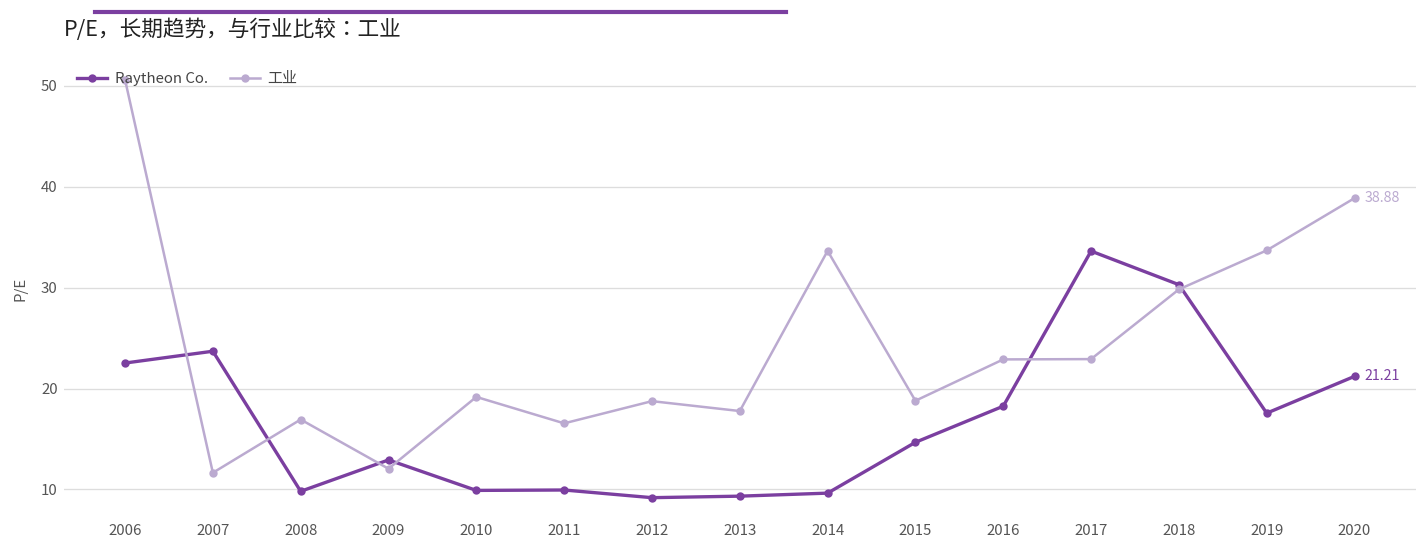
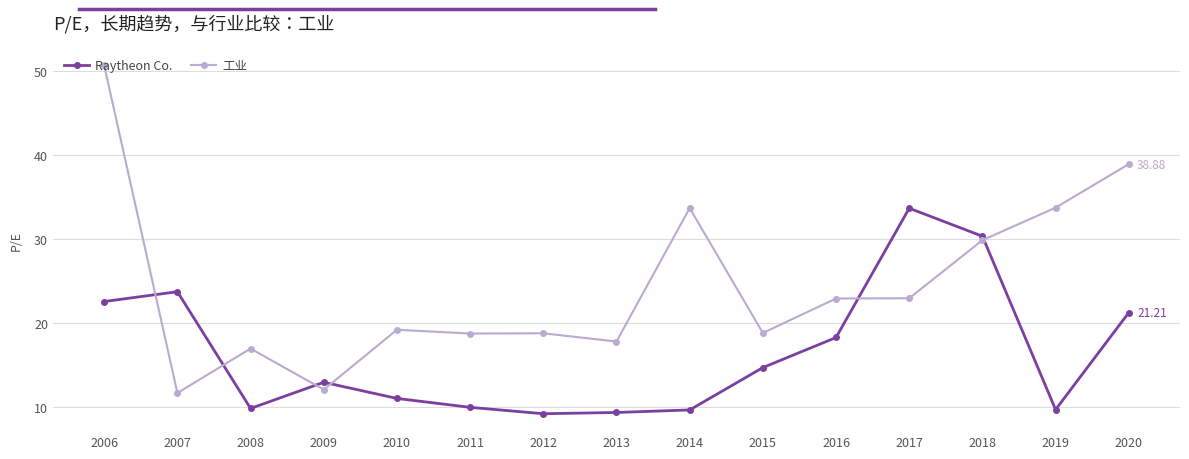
  {
    "Raytheon Co.": {
      "2006": 23,
      "2007": 24,
      "2008": 10,
      "2009": 13,
-     "2010": 10,
+     "2010": 11,
      "2011": 10,
      "2012": 9,
      "2013": 9,
      "2014": 10,
      "2015": 15,
      "2016": 18,
      "2017": 34,
      "2018": 30,
-     "2019": 18
+     "2019": 10
    },
    "工业": {
      "2006": 51,
      "2007": 12,
      "2008": 17,
      "2009": 12,
      "2010": 19,
-     "2011": 17,
+     "2011": 19,
      "2012": 19,
      "2013": 18,
      "2014": 34,
      "2015": 19,
      "2016": 23,
      "2017": 23,
      "2018": 30,
      "2019": 34
    }
  }
